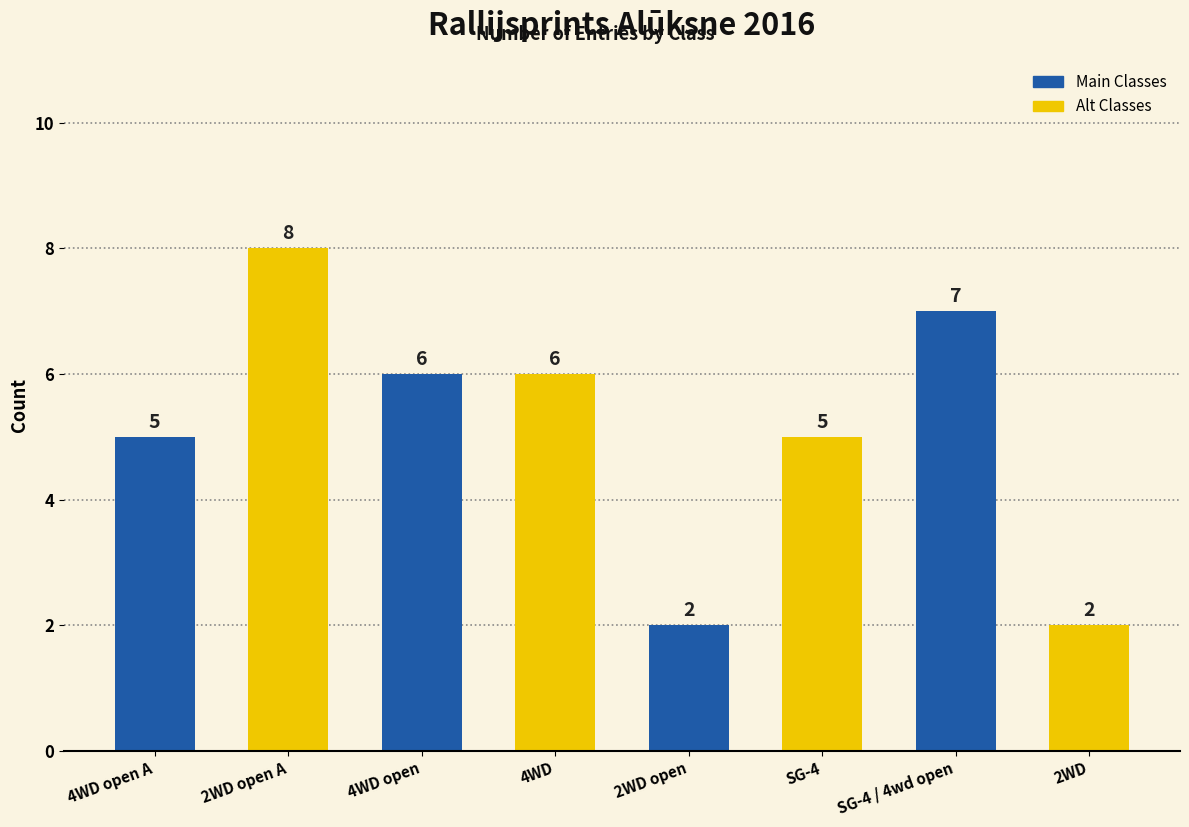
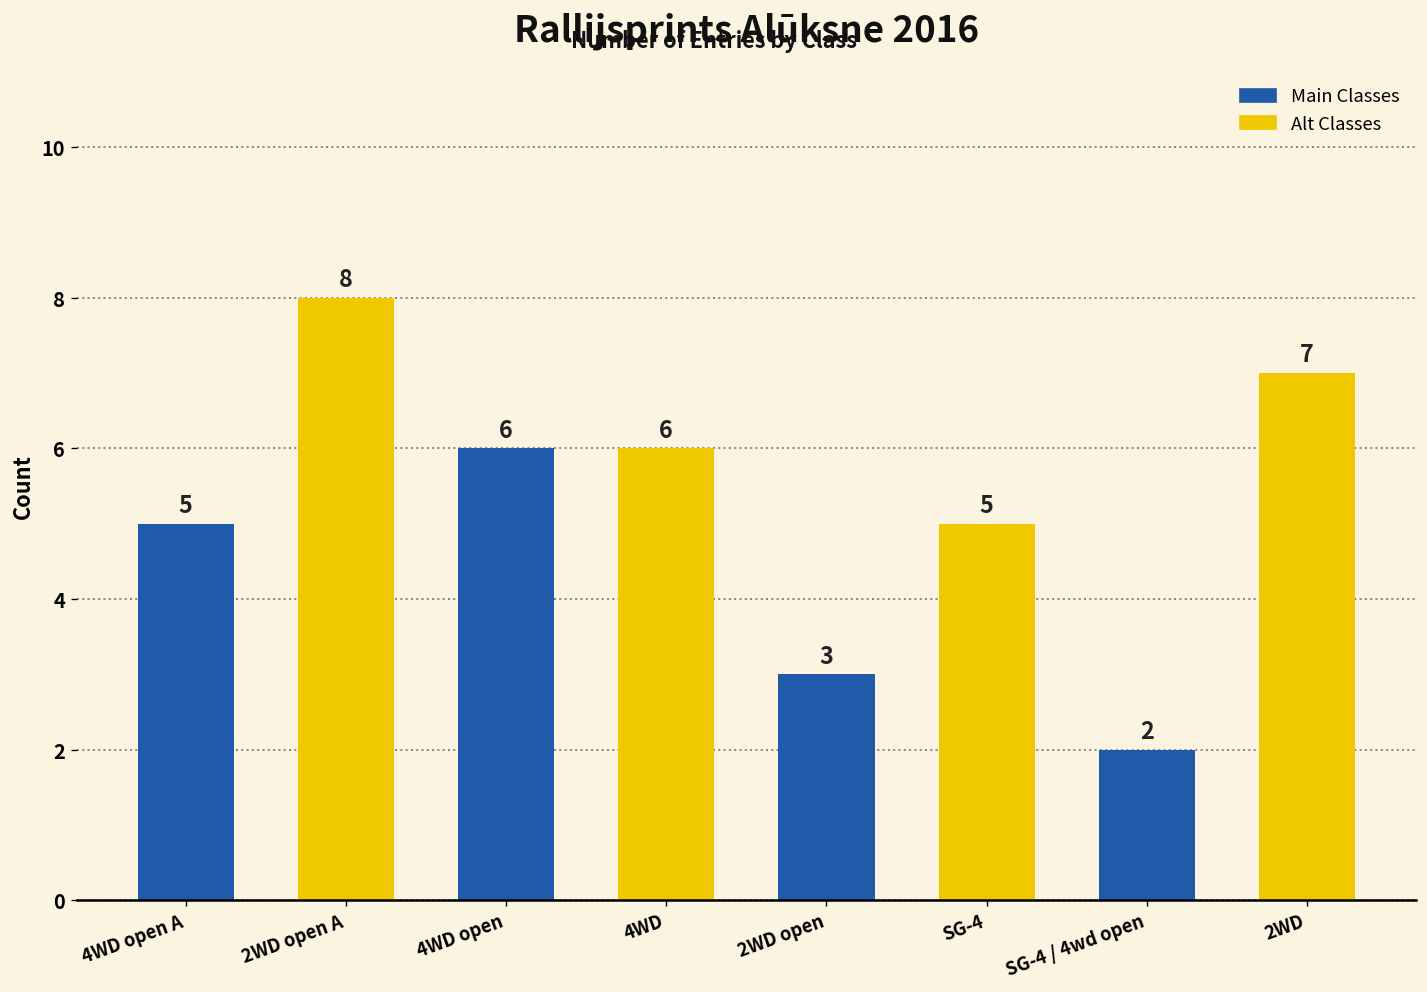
  {
    "4WD open A": 5,
    "2WD open A": 8,
    "4WD open": 6,
    "4WD": 6,
-   "2WD open": 2,
+   "2WD open": 3,
    "SG-4": 5,
-   "SG-4 / 4wd open": 7,
-   "2WD": 2
+   "SG-4 / 4wd open": 2,
+   "2WD": 7
  }
